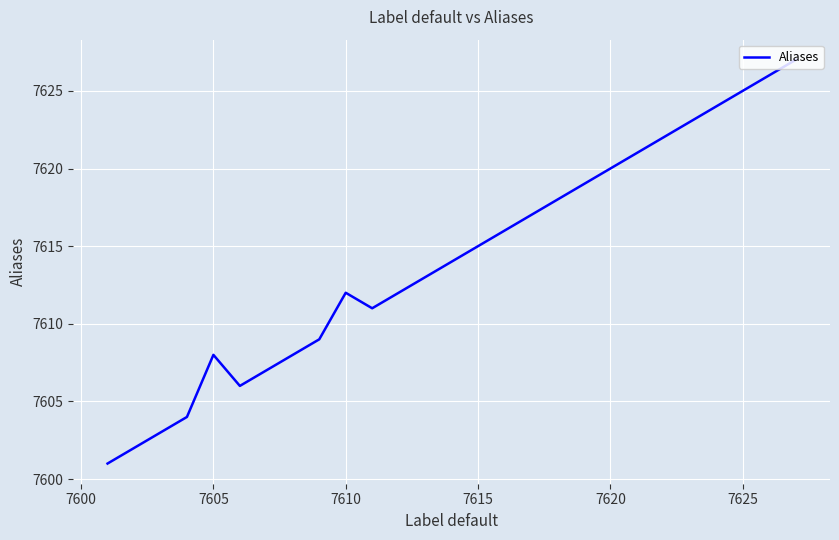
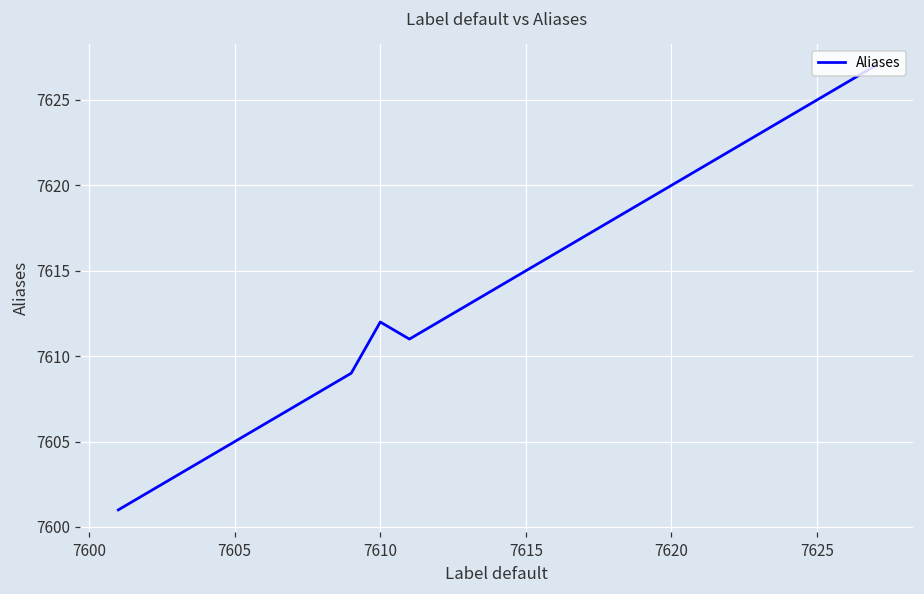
  {
-   "7605": 7608,
+   "7605": 7605,
    "7610": 7612
  }
